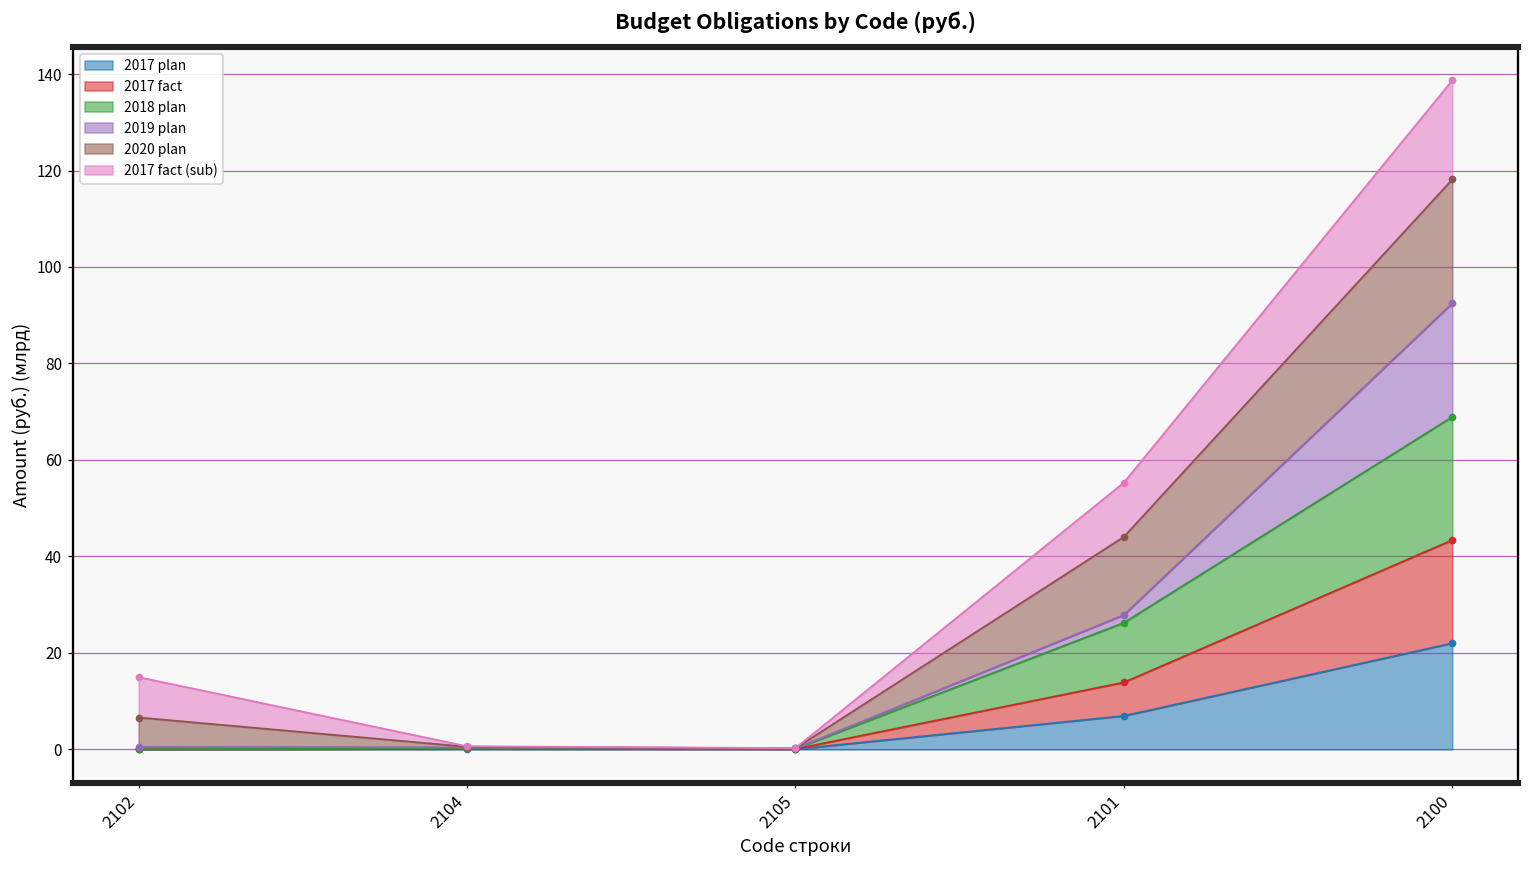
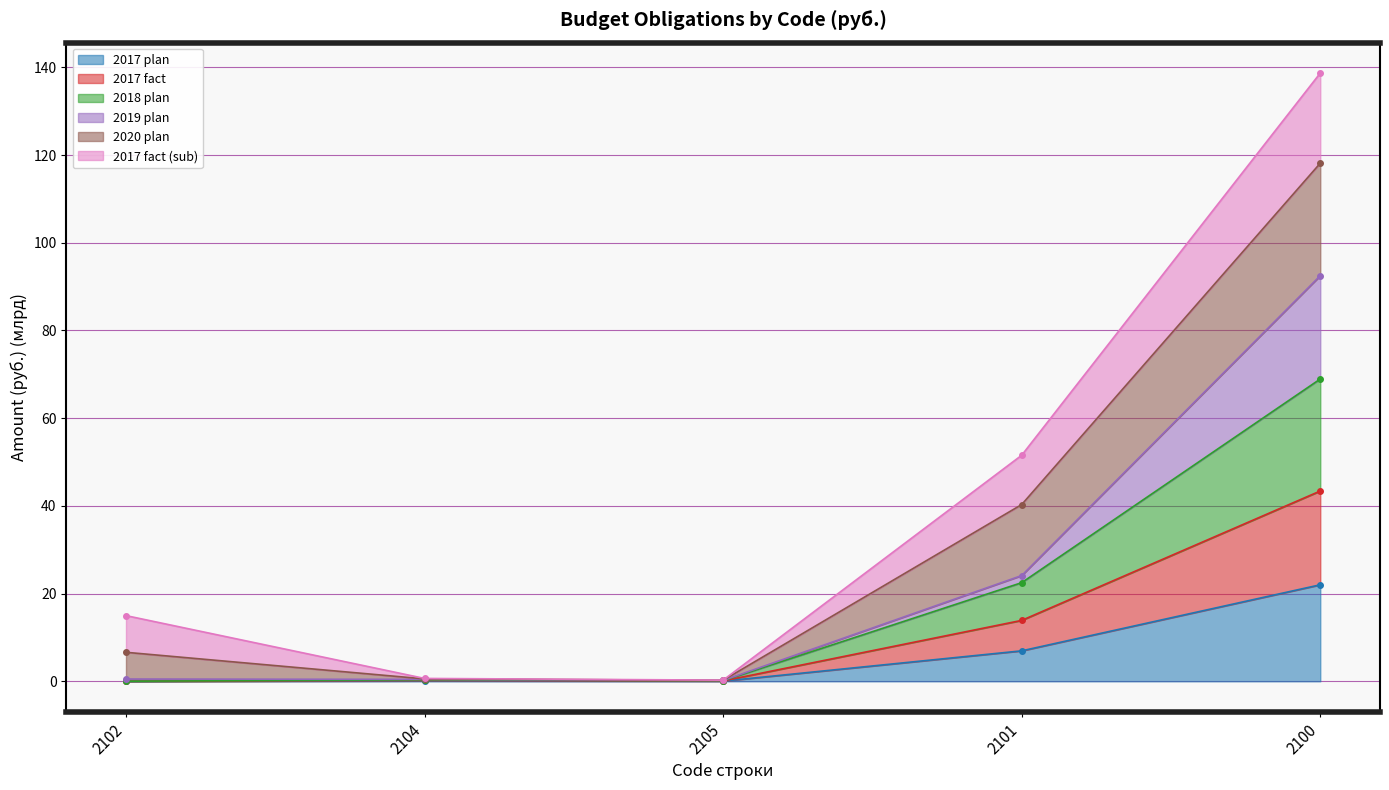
  {
    "2017 plan": {
      "2101": 7,
      "2100": 22
    },
    "2017 fact": {
      "2101": 7,
      "2100": 21
    },
    "2018 plan": {
-     "2101": 12,
+     "2101": 9,
      "2100": 26
    },
    "2019 plan": {
      "2101": 2,
      "2100": 24
    },
    "2020 plan": {
      "2102": 6,
      "2101": 16,
      "2100": 26
    },
    "2017 fact (sub)": {
      "2102": 8,
      "2101": 11,
      "2100": 21
    }
  }
